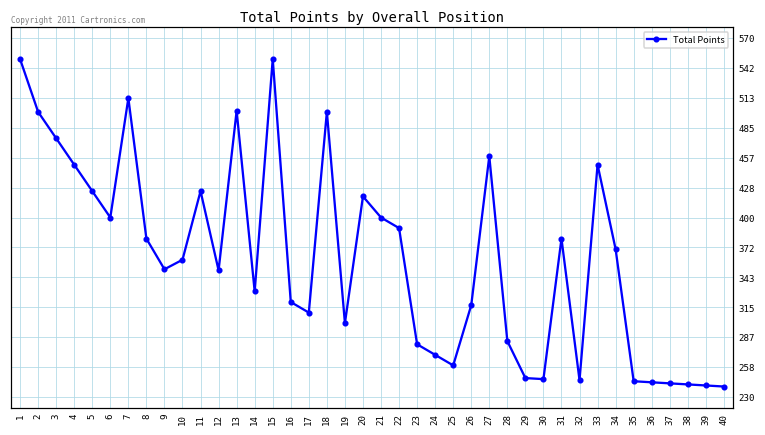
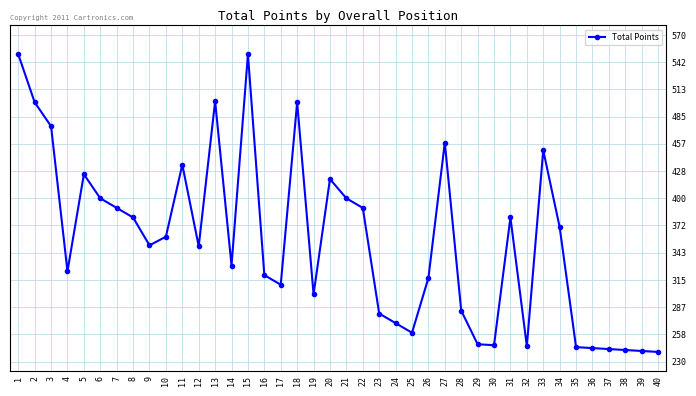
  {
    "1": 550,
    "2": 500,
    "3": 480,
-   "4": 450,
+   "4": 320,
    "5": 430,
    "6": 400,
-   "7": 510,
+   "7": 390,
    "8": 380,
    "9": 350,
    "10": 360,
-   "11": 430,
+   "11": 440,
    "12": 350,
    "13": 500,
    "14": 330,
    "15": 550,
    "16": 320,
    "17": 310,
    "18": 500,
    "19": 300,
    "20": 420,
    "21": 400,
    "22": 390,
    "23": 280,
    "24": 270,
    "25": 260,
    "26": 320,
    "27": 460,
    "28": 280,
    "29": 250,
    "30": 250,
    "31": 380,
    "32": 250,
    "33": 450,
    "34": 370,
    "35": 250,
    "36": 240,
    "37": 240,
    "38": 240,
    "39": 240,
    "40": 240
  }
